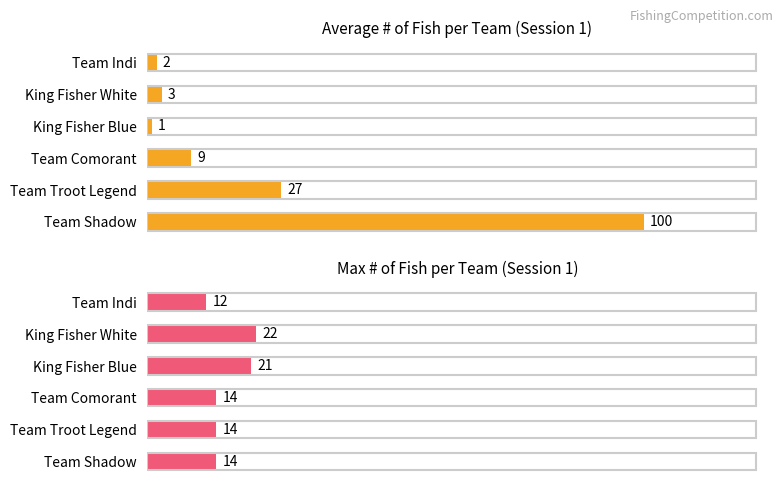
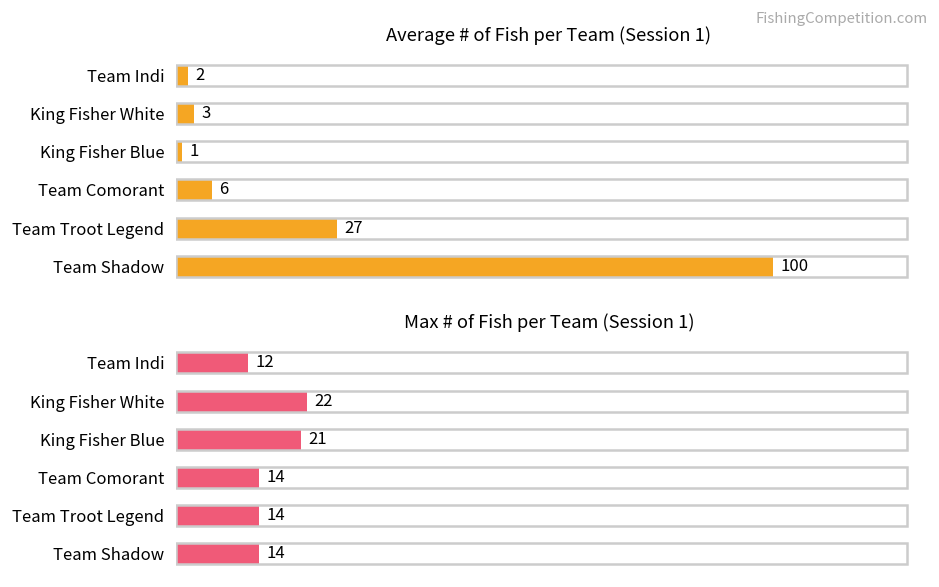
  {
    "Average # of Fish per Team (Session 1)": {
      "Team Indi": 2,
      "King Fisher White": 3,
      "King Fisher Blue": 1,
-     "Team Comorant": 9,
+     "Team Comorant": 6,
      "Team Troot Legend": 27,
      "Team Shadow": 100
    },
    "Max # of Fish per Team (Session 1)": {
      "Team Indi": 12,
      "King Fisher White": 22,
      "King Fisher Blue": 21,
      "Team Comorant": 14,
      "Team Troot Legend": 14,
      "Team Shadow": 14
    }
  }
